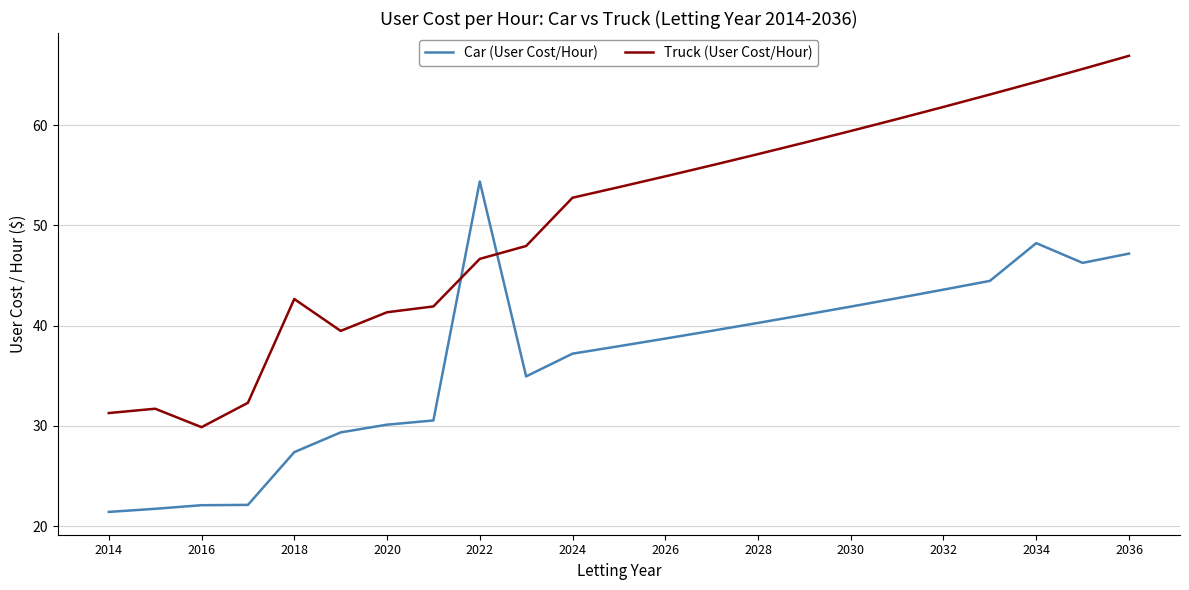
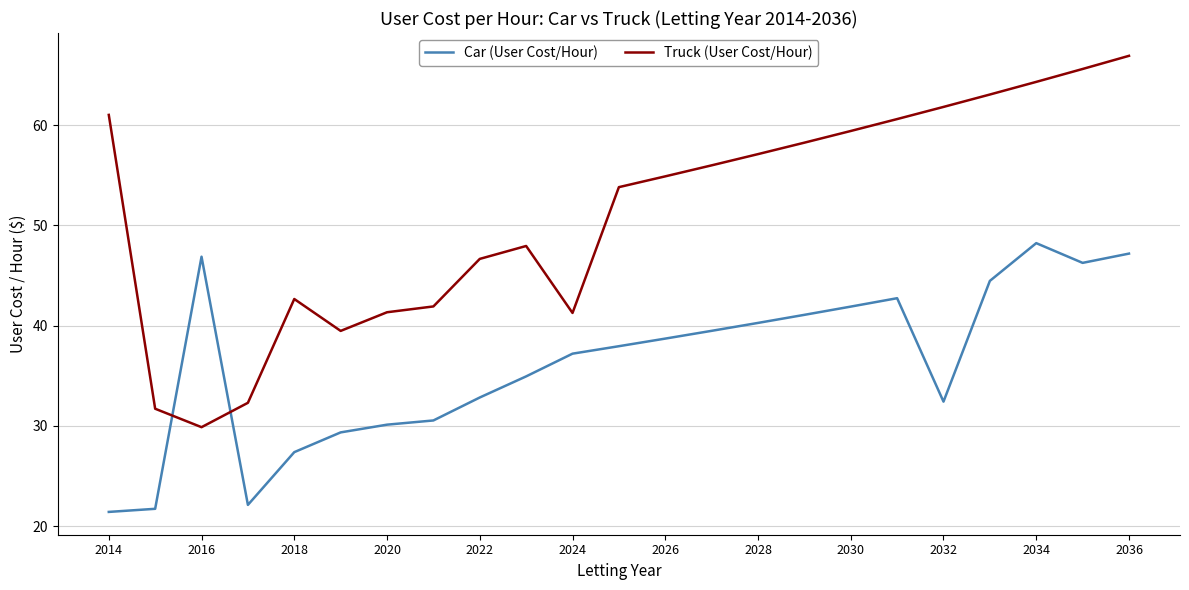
  {
    "Car (User Cost/Hour)": {
      "2014": 21.4,
-     "2016": 22.1,
+     "2016": 46.9,
      "2018": 27.4,
      "2020": 30.1,
-     "2022": 54.4,
+     "2022": 32.8,
      "2024": 37.2,
      "2026": 38.7,
      "2028": 40.3,
      "2030": 41.9,
-     "2032": 43.6,
+     "2032": 32.4,
      "2034": 48.2,
      "2036": 47.2
    },
    "Truck (User Cost/Hour)": {
-     "2014": 31.3,
+     "2014": 61.0,
      "2016": 29.9,
      "2018": 42.7,
      "2020": 41.3,
      "2022": 46.7,
-     "2024": 52.8,
+     "2024": 41.3,
      "2026": 54.9,
      "2028": 57.1,
      "2030": 59.4,
      "2032": 61.8,
      "2034": 64.3,
      "2036": 66.9
    }
  }
